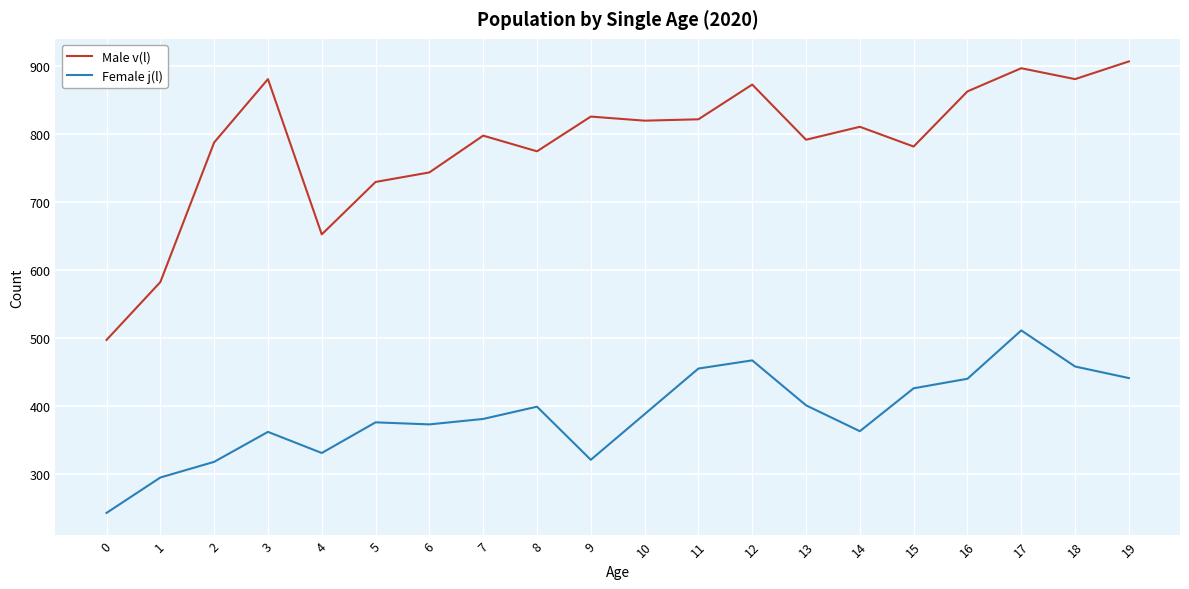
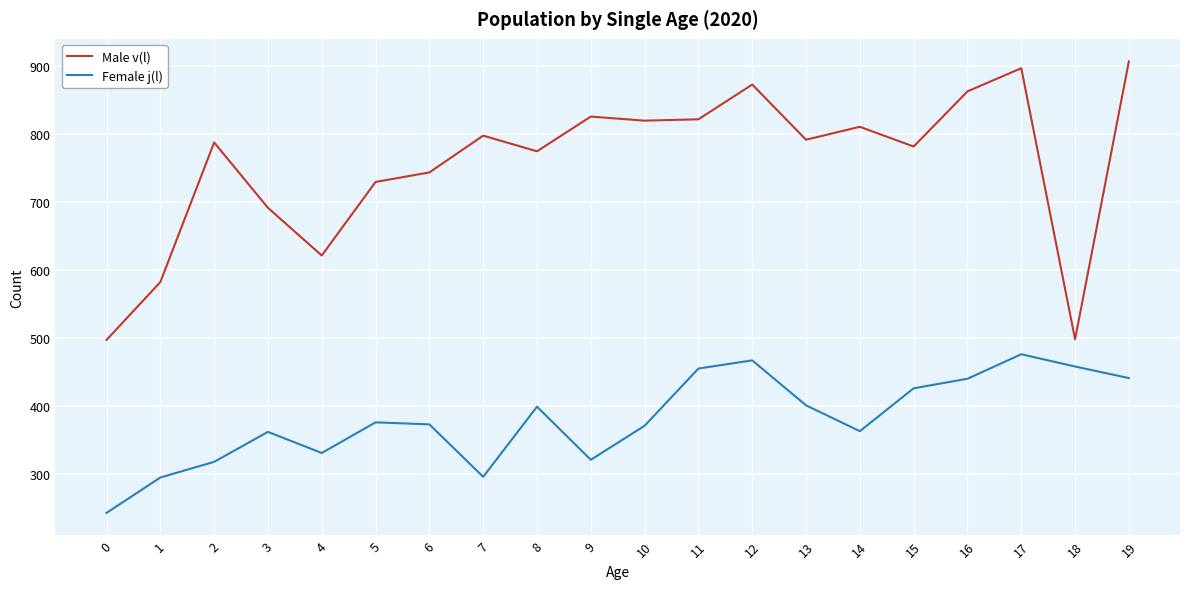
  {
    "Male v(l)": {
      "0": 500,
      "1": 580,
      "2": 790,
-     "3": 880,
-     "4": 650,
+     "3": 690,
+     "4": 620,
      "5": 730,
      "6": 740,
      "7": 800,
      "8": 770,
      "9": 830,
      "10": 820,
      "11": 820,
      "12": 870,
      "13": 790,
      "14": 810,
      "15": 780,
      "16": 860,
      "17": 900,
-     "18": 880,
+     "18": 500,
      "19": 910
    },
    "Female j(l)": {
      "0": 240,
      "1": 300,
      "2": 320,
      "3": 360,
      "4": 330,
      "5": 380,
      "6": 370,
-     "7": 380,
+     "7": 300,
      "8": 400,
      "9": 320,
-     "10": 390,
+     "10": 370,
      "11": 460,
      "12": 470,
      "13": 400,
      "14": 360,
      "15": 430,
      "16": 440,
-     "17": 510,
+     "17": 480,
      "18": 460,
      "19": 440
    }
  }
